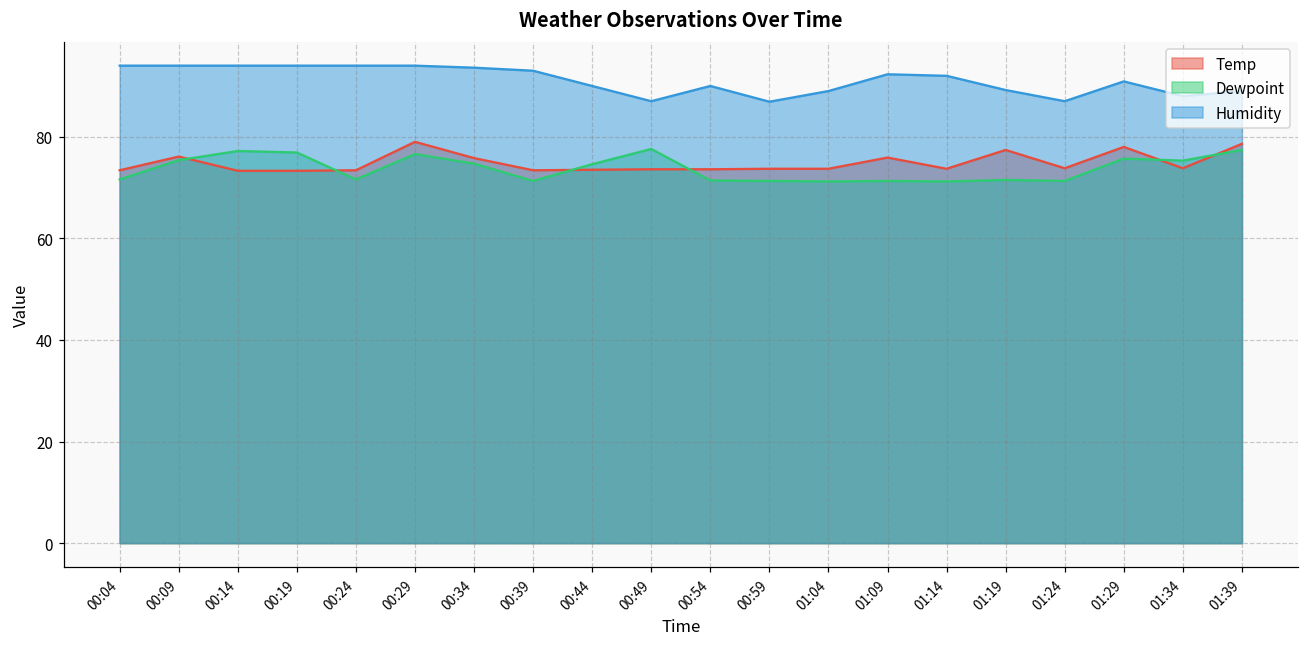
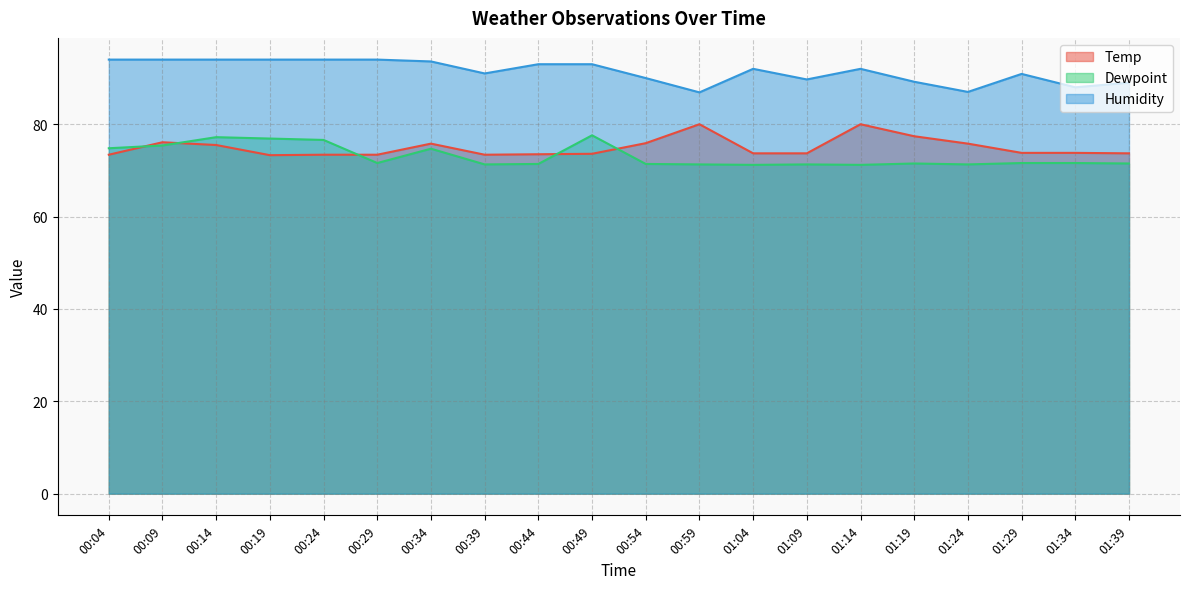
  {
    "Temp": {
      "00:04": 73,
      "00:09": 76,
-     "00:14": 73,
+     "00:14": 76,
      "00:19": 73,
      "00:24": 73,
-     "00:29": 79,
+     "00:29": 73,
      "00:34": 76,
      "00:39": 73,
      "00:44": 74,
      "00:49": 74,
-     "00:54": 74,
-     "00:59": 74,
+     "00:54": 76,
+     "00:59": 80,
      "01:04": 74,
-     "01:09": 76,
-     "01:14": 74,
+     "01:09": 74,
+     "01:14": 80,
      "01:19": 77,
-     "01:24": 74,
-     "01:29": 78,
+     "01:24": 76,
+     "01:29": 74,
      "01:34": 74,
-     "01:39": 79
+     "01:39": 74
    },
    "Dewpoint": {
-     "00:04": 72,
+     "00:04": 75,
      "00:09": 75,
      "00:14": 77,
      "00:19": 77,
-     "00:24": 72,
-     "00:29": 77,
+     "00:24": 77,
+     "00:29": 72,
      "00:34": 75,
      "00:39": 71,
-     "00:44": 75,
+     "00:44": 71,
      "00:49": 78,
      "00:54": 71,
      "00:59": 71,
      "01:04": 71,
      "01:09": 71,
      "01:14": 71,
      "01:19": 72,
      "01:24": 71,
-     "01:29": 76,
-     "01:34": 75,
-     "01:39": 77
+     "01:29": 72,
+     "01:34": 72,
+     "01:39": 72
    },
    "Humidity": {
      "00:04": 94,
      "00:09": 94,
      "00:14": 94,
      "00:19": 94,
      "00:24": 94,
      "00:29": 94,
      "00:34": 94,
-     "00:39": 93,
-     "00:44": 90,
-     "00:49": 87,
+     "00:39": 91,
+     "00:44": 93,
+     "00:49": 93,
      "00:54": 90,
      "00:59": 87,
-     "01:04": 89,
-     "01:09": 92,
+     "01:04": 92,
+     "01:09": 90,
      "01:14": 92,
      "01:19": 89,
      "01:24": 87,
      "01:29": 91
    }
  }
